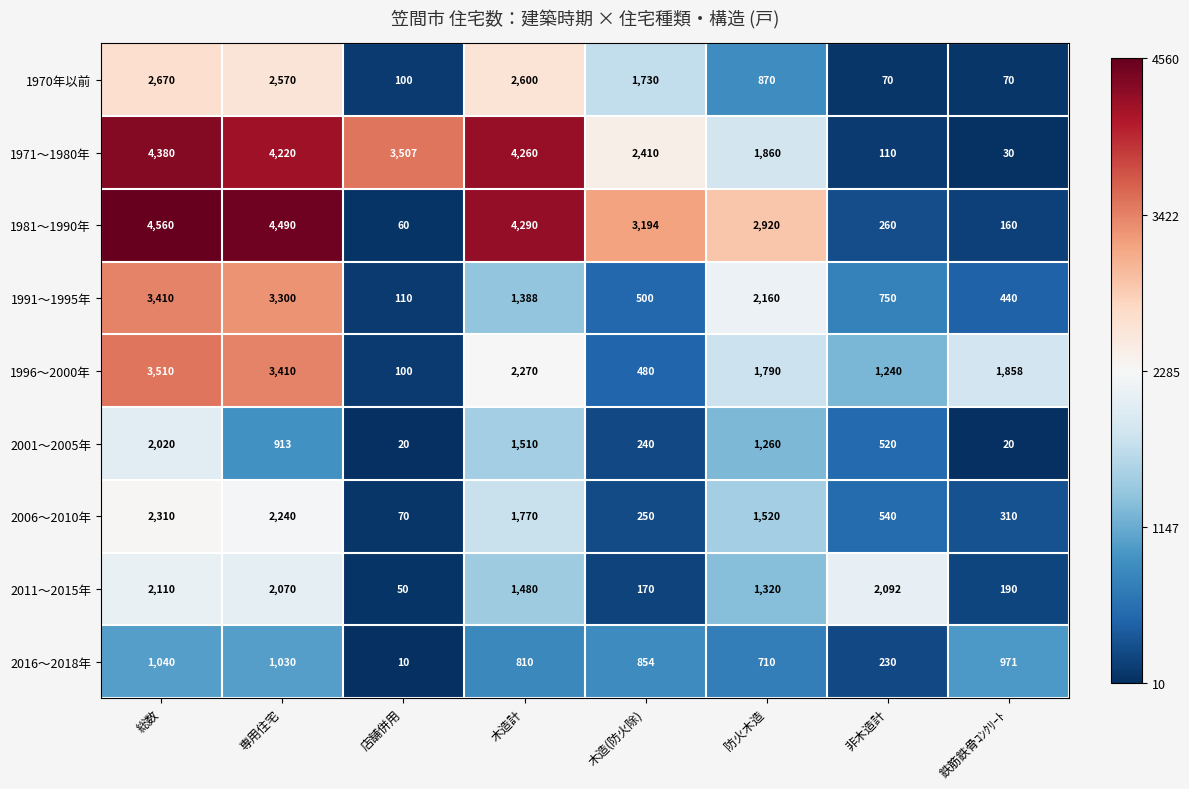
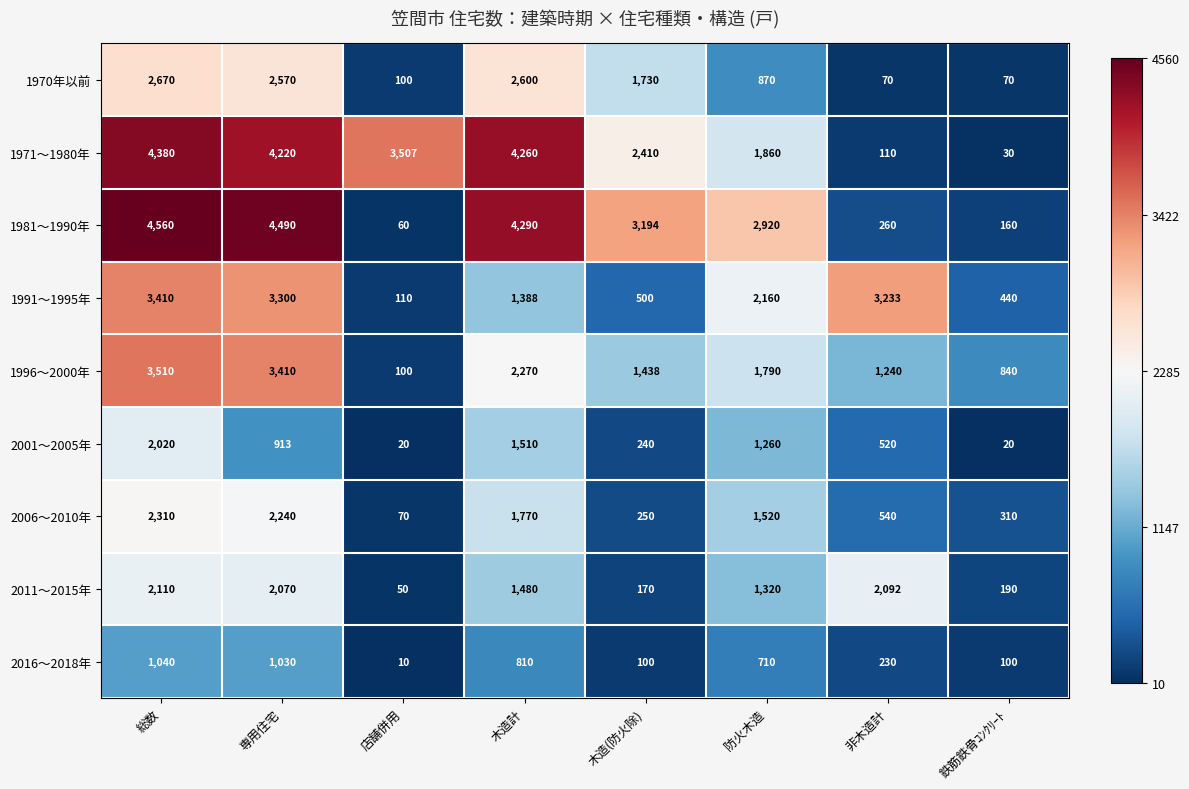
  {
    "1970年以前": {
      "総数": "2,670",
      "専用住宅": "2,570",
      "店舗併用": "100",
      "木造計": "2,600",
      "木造(防火除)": "1,730",
      "防火木造": "870",
      "非木造計": "70",
      "鉄筋鉄骨ｺﾝｸﾘｰﾄ": "70"
    },
    "1971～1980年": {
      "総数": "4,380",
      "専用住宅": "4,220",
      "店舗併用": "3,507",
      "木造計": "4,260",
      "木造(防火除)": "2,410",
      "防火木造": "1,860",
      "非木造計": "110",
      "鉄筋鉄骨ｺﾝｸﾘｰﾄ": "30"
    },
    "1981～1990年": {
      "総数": "4,560",
      "専用住宅": "4,490",
      "店舗併用": "60",
      "木造計": "4,290",
      "木造(防火除)": "3,194",
      "防火木造": "2,920",
      "非木造計": "260",
      "鉄筋鉄骨ｺﾝｸﾘｰﾄ": "160"
    },
    "1991～1995年": {
      "総数": "3,410",
      "専用住宅": "3,300",
      "店舗併用": "110",
      "木造計": "1,388",
      "木造(防火除)": "500",
      "防火木造": "2,160",
-     "非木造計": "750",
+     "非木造計": "3,233",
      "鉄筋鉄骨ｺﾝｸﾘｰﾄ": "440"
    },
    "1996～2000年": {
      "総数": "3,510",
      "専用住宅": "3,410",
      "店舗併用": "100",
      "木造計": "2,270",
-     "木造(防火除)": "480",
+     "木造(防火除)": "1,438",
      "防火木造": "1,790",
      "非木造計": "1,240",
-     "鉄筋鉄骨ｺﾝｸﾘｰﾄ": "1,858"
+     "鉄筋鉄骨ｺﾝｸﾘｰﾄ": "840"
    },
    "2001～2005年": {
      "総数": "2,020",
      "専用住宅": "913",
      "店舗併用": "20",
      "木造計": "1,510",
      "木造(防火除)": "240",
      "防火木造": "1,260",
      "非木造計": "520",
      "鉄筋鉄骨ｺﾝｸﾘｰﾄ": "20"
    },
    "2006～2010年": {
      "総数": "2,310",
      "専用住宅": "2,240",
      "店舗併用": "70",
      "木造計": "1,770",
      "木造(防火除)": "250",
      "防火木造": "1,520",
      "非木造計": "540",
      "鉄筋鉄骨ｺﾝｸﾘｰﾄ": "310"
    },
    "2011～2015年": {
      "総数": "2,110",
      "専用住宅": "2,070",
      "店舗併用": "50",
      "木造計": "1,480",
      "木造(防火除)": "170",
      "防火木造": "1,320",
      "非木造計": "2,092",
      "鉄筋鉄骨ｺﾝｸﾘｰﾄ": "190"
    },
    "2016～2018年": {
      "総数": "1,040",
      "専用住宅": "1,030",
      "店舗併用": "10",
      "木造計": "810",
-     "木造(防火除)": "854",
+     "木造(防火除)": "100",
      "防火木造": "710",
      "非木造計": "230",
-     "鉄筋鉄骨ｺﾝｸﾘｰﾄ": "971"
+     "鉄筋鉄骨ｺﾝｸﾘｰﾄ": "100"
    }
  }
